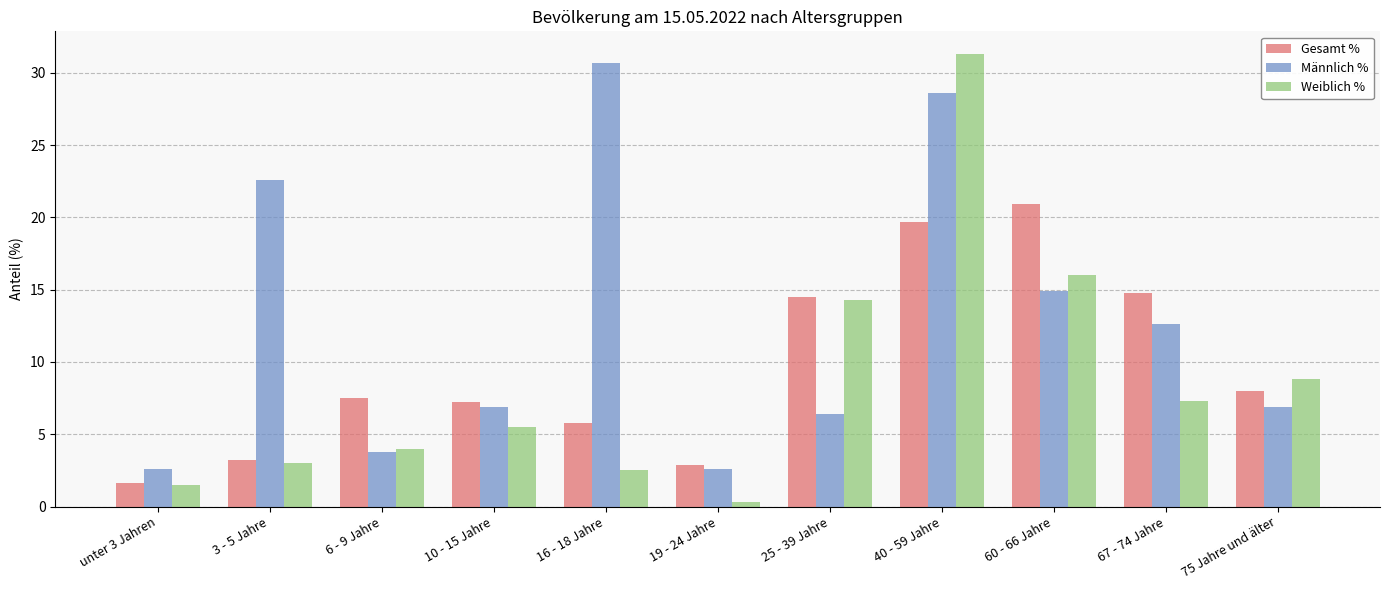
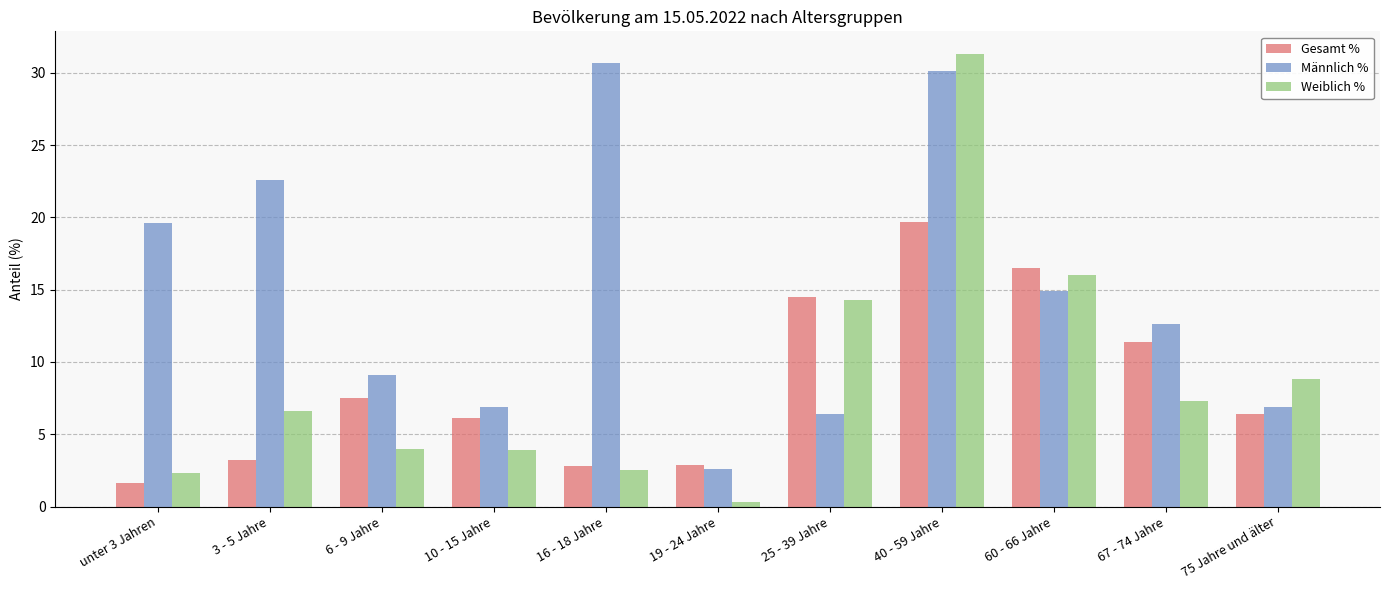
  {
    "Gesamt %": {
      "unter 3 Jahren": 1.6,
      "3 - 5 Jahre": 3.2,
      "6 - 9 Jahre": 7.5,
-     "10 - 15 Jahre": 7.2,
-     "16 - 18 Jahre": 5.8,
+     "10 - 15 Jahre": 6.1,
+     "16 - 18 Jahre": 2.8,
      "19 - 24 Jahre": 2.9,
      "25 - 39 Jahre": 14.5,
      "40 - 59 Jahre": 19.7,
-     "60 - 66 Jahre": 20.9,
-     "67 - 74 Jahre": 14.8,
-     "75 Jahre und älter": 8.0
+     "60 - 66 Jahre": 16.5,
+     "67 - 74 Jahre": 11.4,
+     "75 Jahre und älter": 6.4
    },
    "Männlich %": {
-     "unter 3 Jahren": 2.6,
+     "unter 3 Jahren": 19.6,
      "3 - 5 Jahre": 22.6,
-     "6 - 9 Jahre": 3.8,
+     "6 - 9 Jahre": 9.1,
      "10 - 15 Jahre": 6.9,
      "16 - 18 Jahre": 30.7,
      "19 - 24 Jahre": 2.6,
      "25 - 39 Jahre": 6.4,
-     "40 - 59 Jahre": 28.6,
+     "40 - 59 Jahre": 30.1,
      "60 - 66 Jahre": 14.9,
      "67 - 74 Jahre": 12.6,
      "75 Jahre und älter": 6.9
    },
    "Weiblich %": {
-     "unter 3 Jahren": 1.5,
-     "3 - 5 Jahre": 3.0,
+     "unter 3 Jahren": 2.3,
+     "3 - 5 Jahre": 6.6,
      "6 - 9 Jahre": 4.0,
-     "10 - 15 Jahre": 5.5,
+     "10 - 15 Jahre": 3.9,
      "16 - 18 Jahre": 2.5,
      "19 - 24 Jahre": 0.3,
      "25 - 39 Jahre": 14.3,
      "40 - 59 Jahre": 31.3,
      "60 - 66 Jahre": 16.0,
      "67 - 74 Jahre": 7.3,
      "75 Jahre und älter": 8.8
    }
  }
